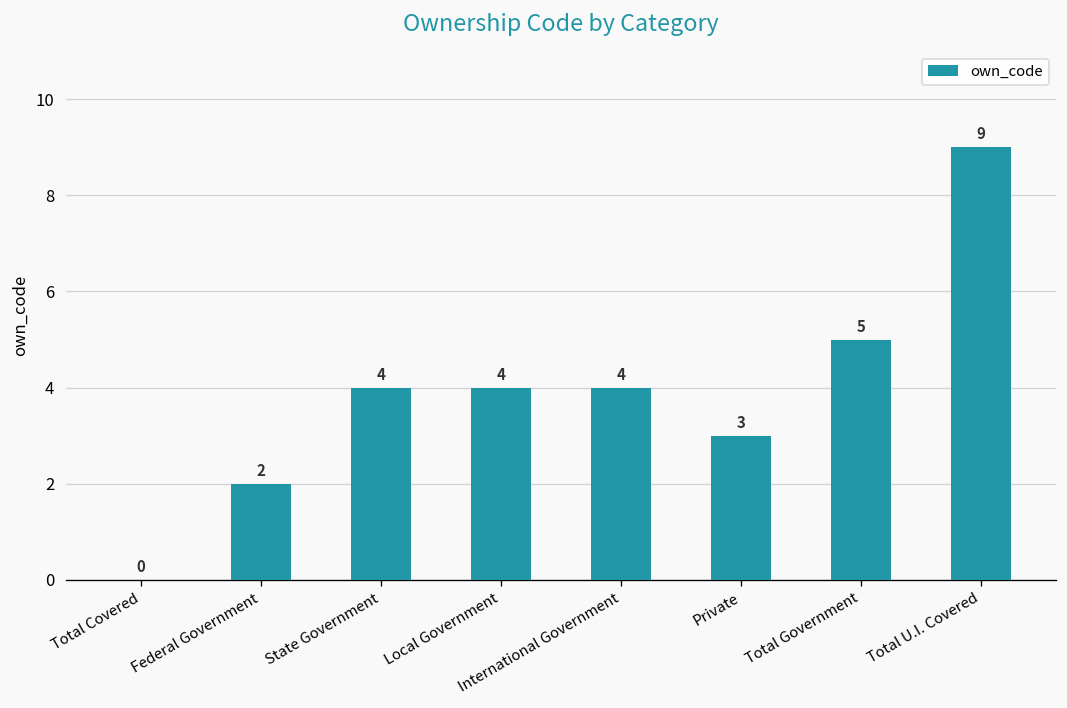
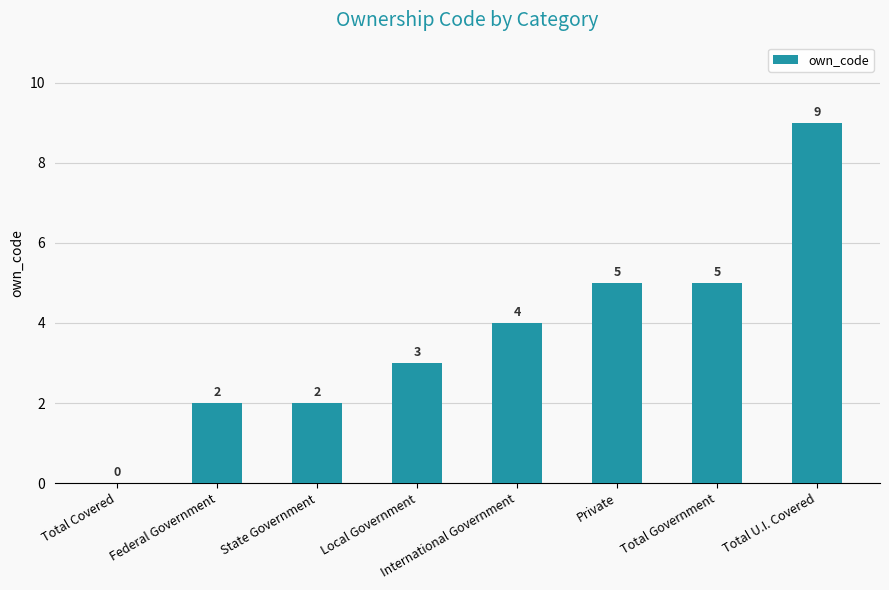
  {
    "Total Covered": 0,
    "Federal Government": 2,
-   "State Government": 4,
-   "Local Government": 4,
+   "State Government": 2,
+   "Local Government": 3,
    "International Government": 4,
-   "Private": 3,
+   "Private": 5,
    "Total Government": 5,
    "Total U.I. Covered": 9
  }
